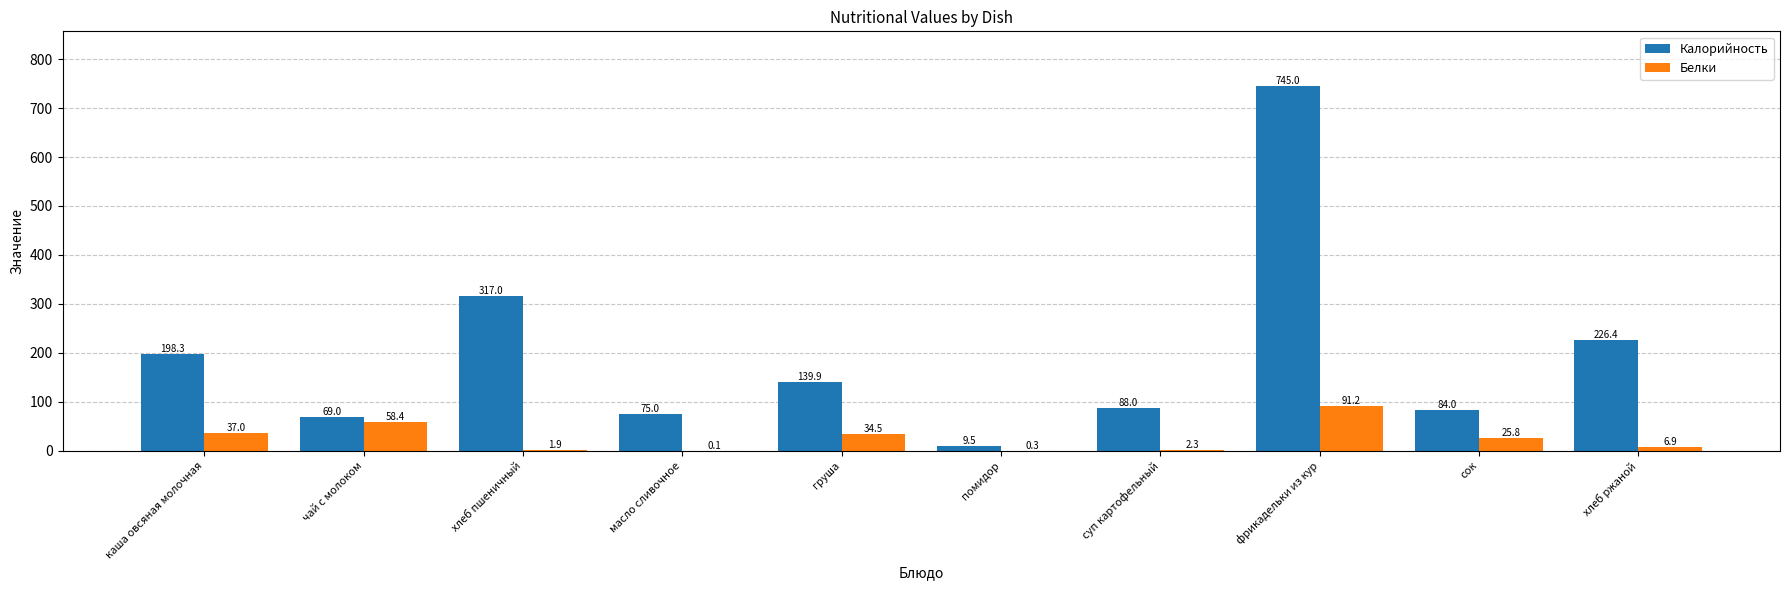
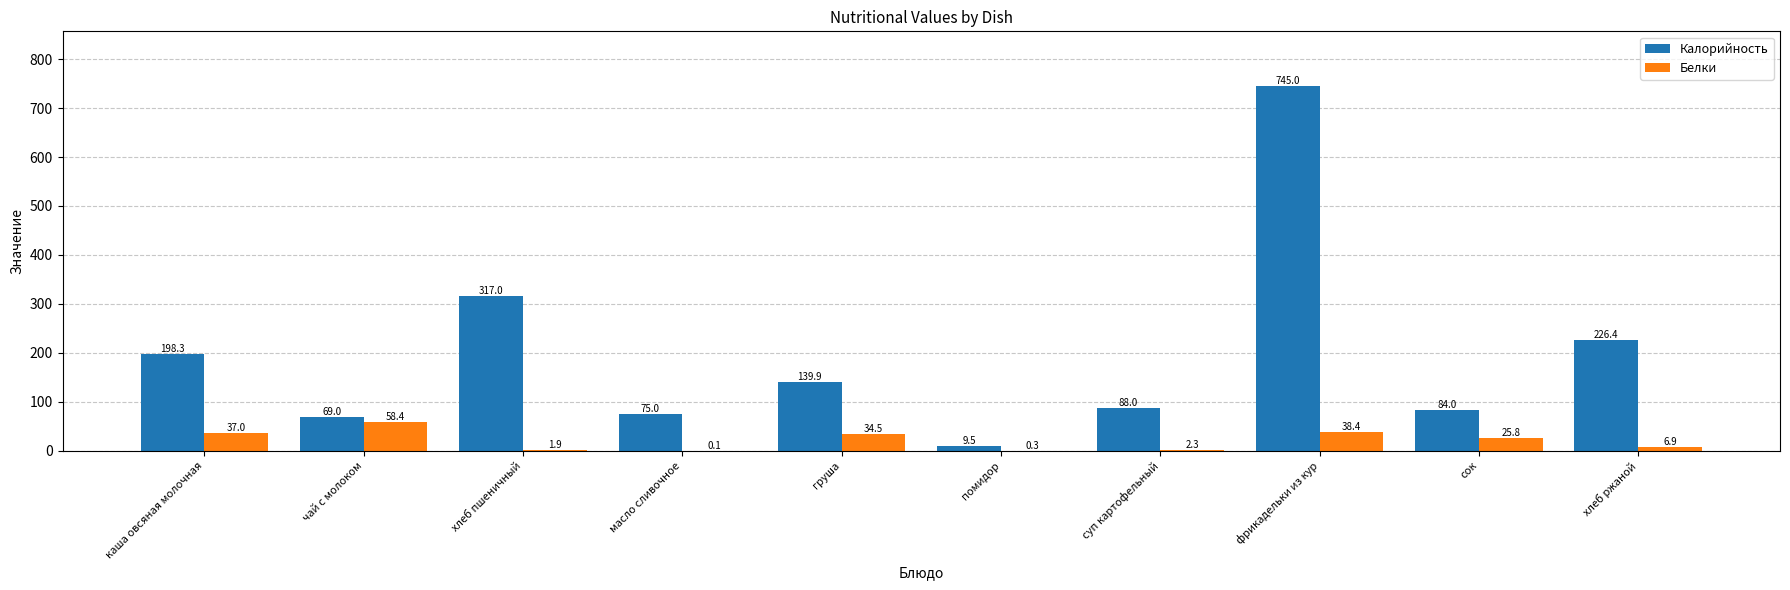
  {
    "Калорийность": {
      "каша овсяная молочная": 198.3,
      "чай с молоком": 69.0,
      "хлеб пшеничный": 317.0,
      "масло сливочное": 75.0,
      "груша": 139.9,
      "помидор": 9.5,
      "суп картофельный": 88.0,
      "фрикадельки из кур": 745.0,
      "сок": 84.0,
      "хлеб ржаной": 226.4
    },
    "Белки": {
      "каша овсяная молочная": 37.0,
      "чай с молоком": 58.4,
      "хлеб пшеничный": 1.9,
      "масло сливочное": 0.1,
      "груша": 34.5,
      "помидор": 0.3,
      "суп картофельный": 2.3,
-     "фрикадельки из кур": 91.2,
+     "фрикадельки из кур": 38.4,
      "сок": 25.8,
      "хлеб ржаной": 6.9
    }
  }
